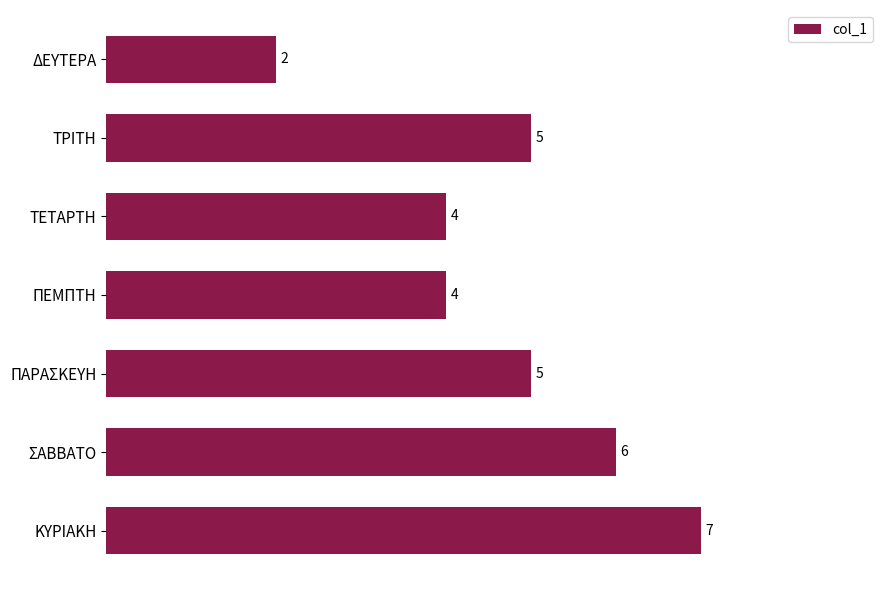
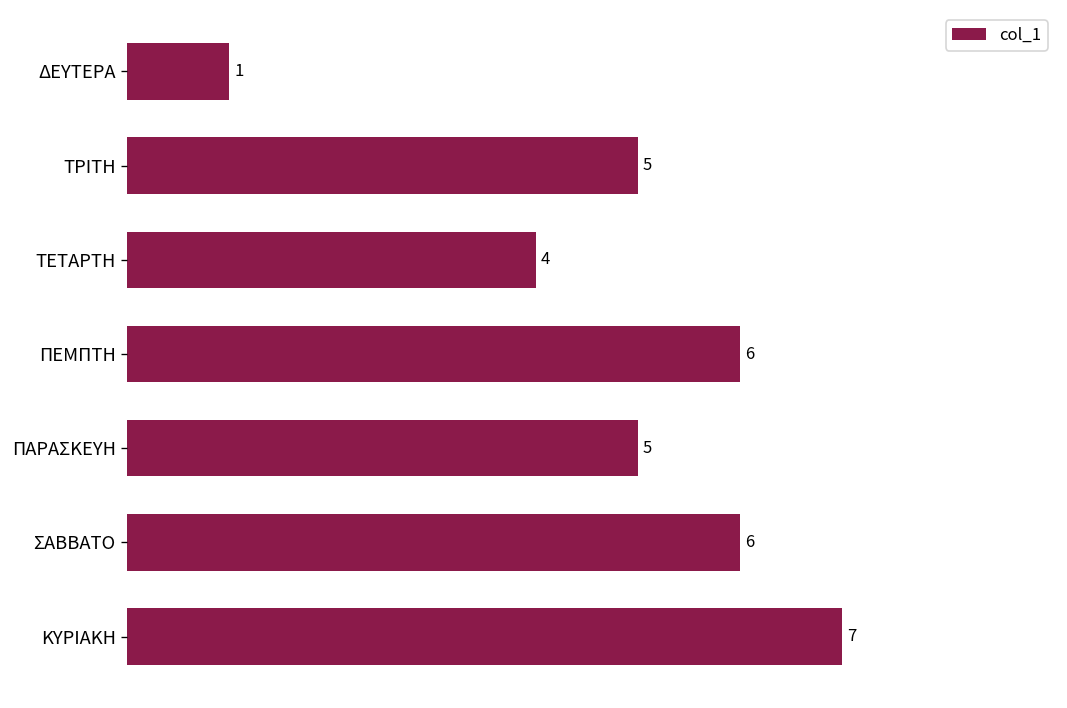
  {
-   "ΔΕΥΤΕΡΑ": 2,
+   "ΔΕΥΤΕΡΑ": 1,
    "ΤΡΙΤΗ": 5,
    "ΤΕΤΑΡΤΗ": 4,
-   "ΠΕΜΠΤΗ": 4,
+   "ΠΕΜΠΤΗ": 6,
    "ΠΑΡΑΣΚΕΥΗ": 5,
    "ΣΑΒΒΑΤΟ": 6,
    "ΚΥΡΙΑΚΗ": 7
  }
